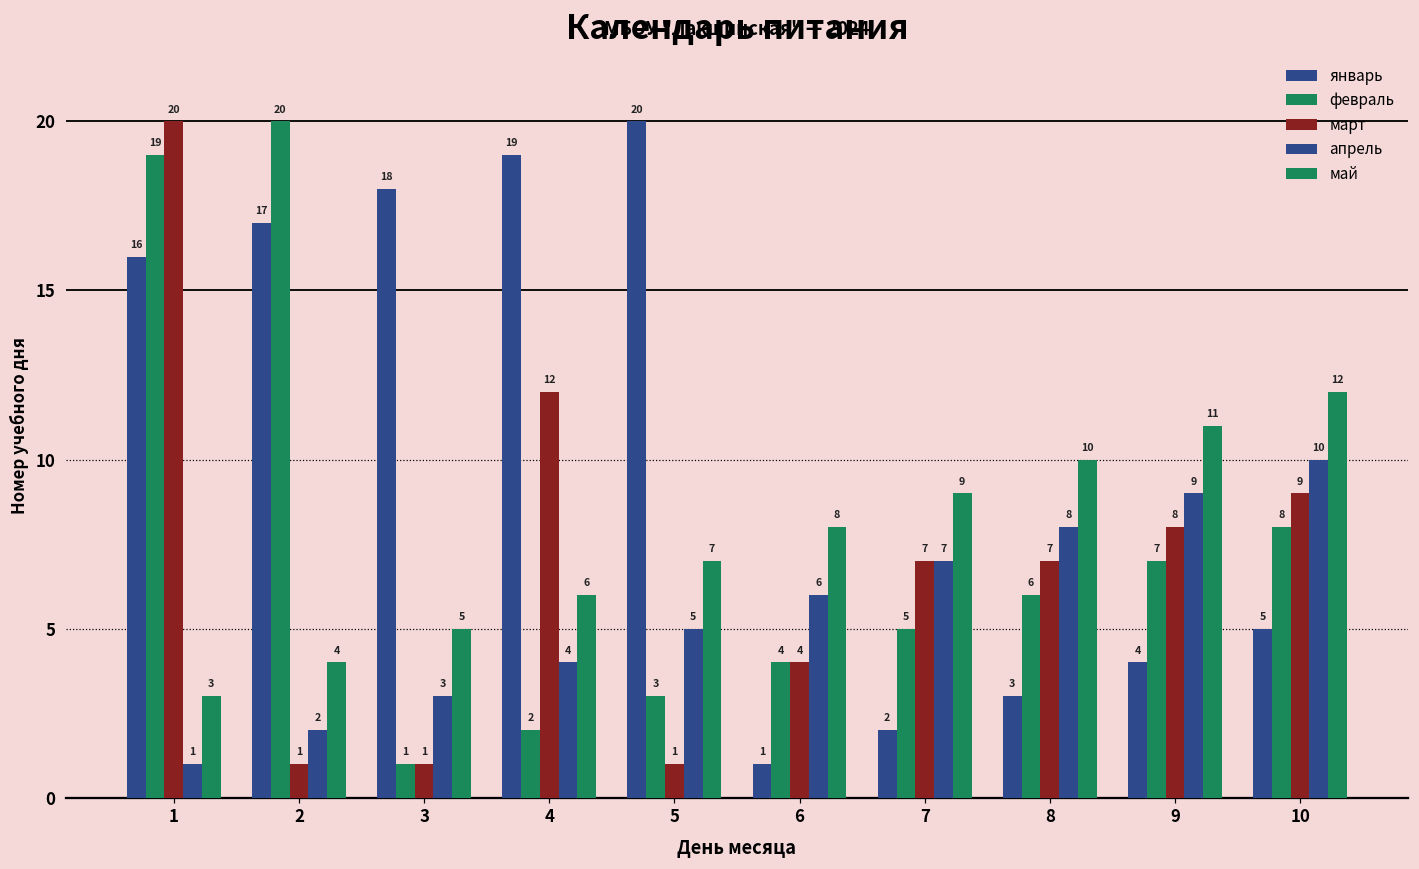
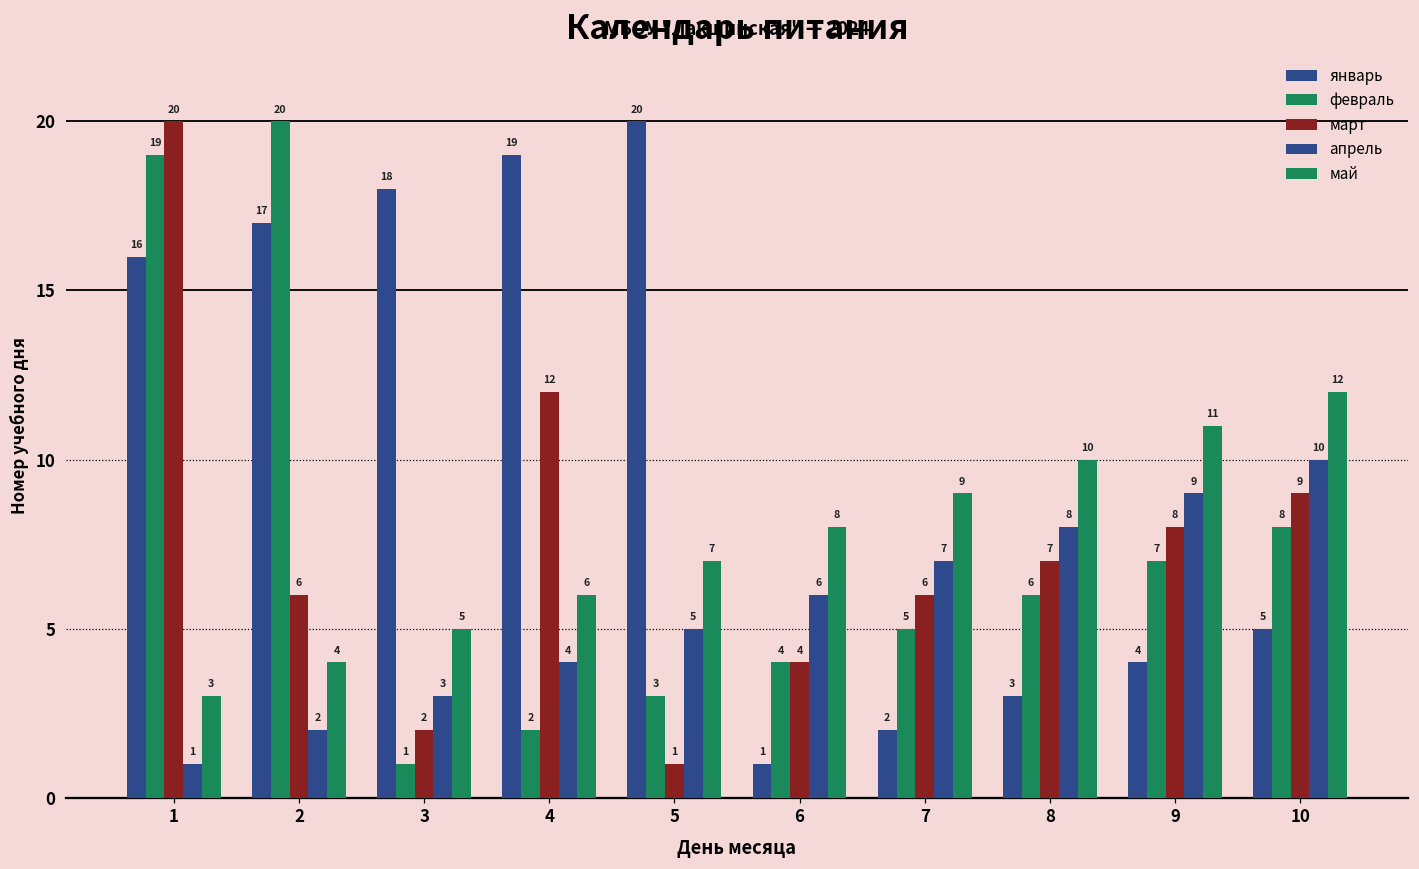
  {
    "март": {
      "1": 20,
-     "2": 1,
-     "3": 1,
+     "2": 6,
+     "3": 2,
      "4": 12,
      "5": 1,
      "6": 4,
-     "7": 7,
+     "7": 6,
      "8": 7,
      "9": 8,
      "10": 9
    }
  }
